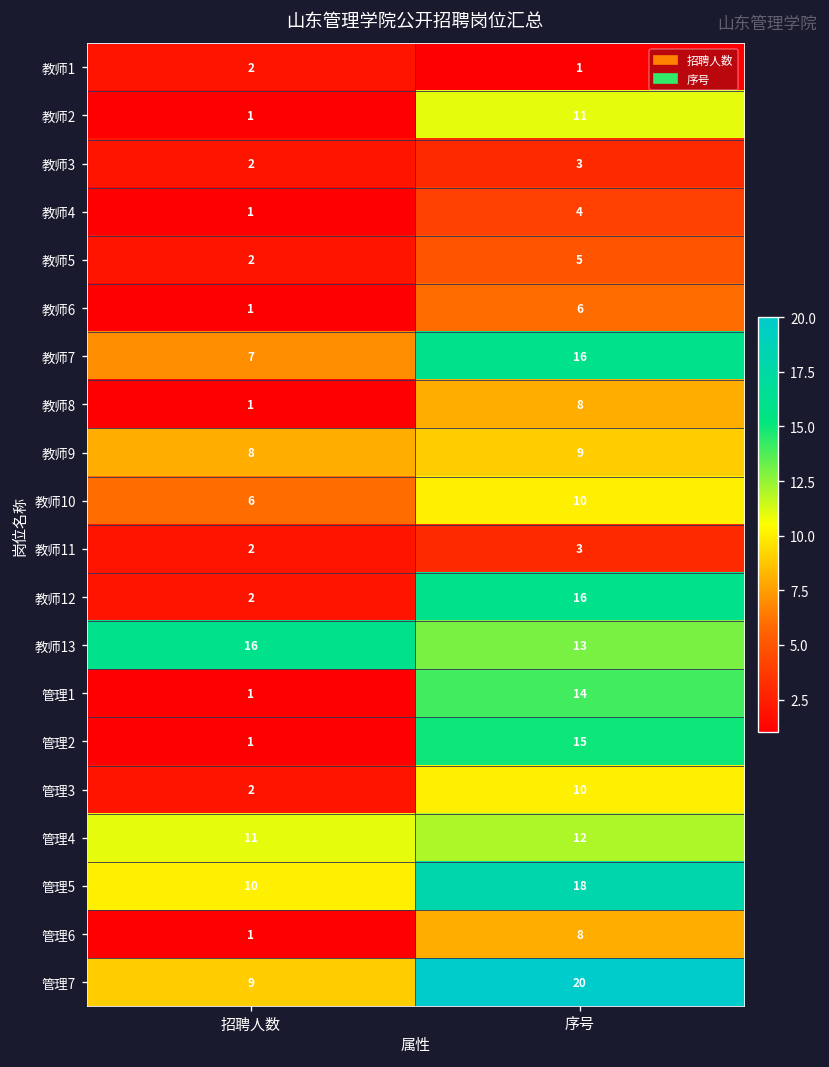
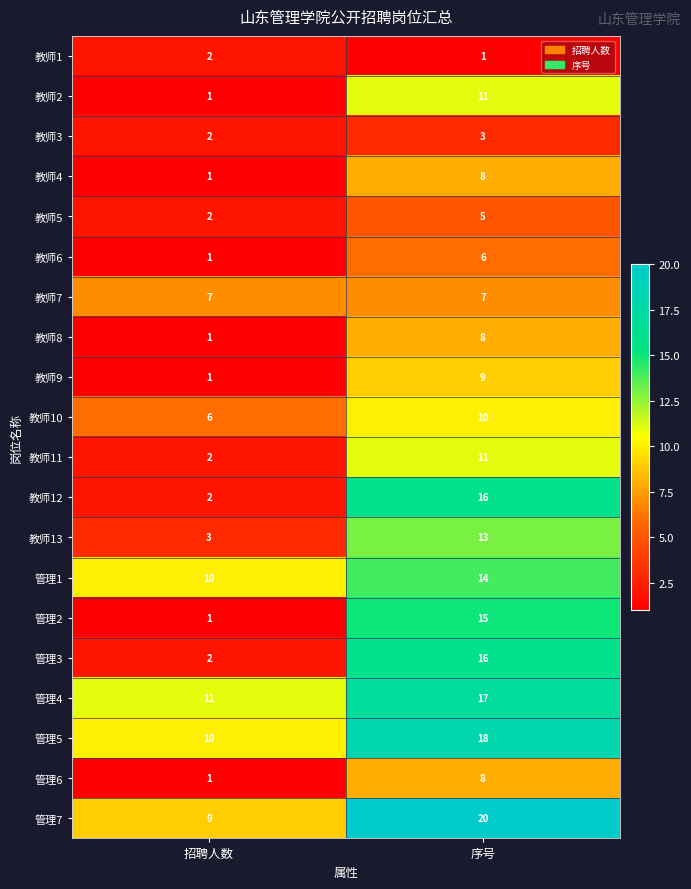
  {
    "教师1": {
      "招聘人数": 2,
      "序号": 1
    },
    "教师2": {
      "招聘人数": 1,
      "序号": 11
    },
    "教师3": {
      "招聘人数": 2,
      "序号": 3
    },
    "教师4": {
      "招聘人数": 1,
-     "序号": 4
+     "序号": 8
    },
    "教师5": {
      "招聘人数": 2,
      "序号": 5
    },
    "教师6": {
      "招聘人数": 1,
      "序号": 6
    },
    "教师7": {
      "招聘人数": 7,
-     "序号": 16
+     "序号": 7
    },
    "教师8": {
      "招聘人数": 1,
      "序号": 8
    },
    "教师9": {
-     "招聘人数": 8,
+     "招聘人数": 1,
      "序号": 9
    },
    "教师10": {
      "招聘人数": 6,
      "序号": 10
    },
    "教师11": {
      "招聘人数": 2,
-     "序号": 3
+     "序号": 11
    },
    "教师12": {
      "招聘人数": 2,
      "序号": 16
    },
    "教师13": {
-     "招聘人数": 16,
+     "招聘人数": 3,
      "序号": 13
    },
    "管理1": {
-     "招聘人数": 1,
+     "招聘人数": 10,
      "序号": 14
    },
    "管理2": {
      "招聘人数": 1,
      "序号": 15
    },
    "管理3": {
      "招聘人数": 2,
-     "序号": 10
+     "序号": 16
    },
    "管理4": {
      "招聘人数": 11,
-     "序号": 12
+     "序号": 17
    },
    "管理5": {
      "招聘人数": 10,
      "序号": 18
    },
    "管理6": {
      "招聘人数": 1,
      "序号": 8
    },
    "管理7": {
      "招聘人数": 9,
      "序号": 20
    }
  }
